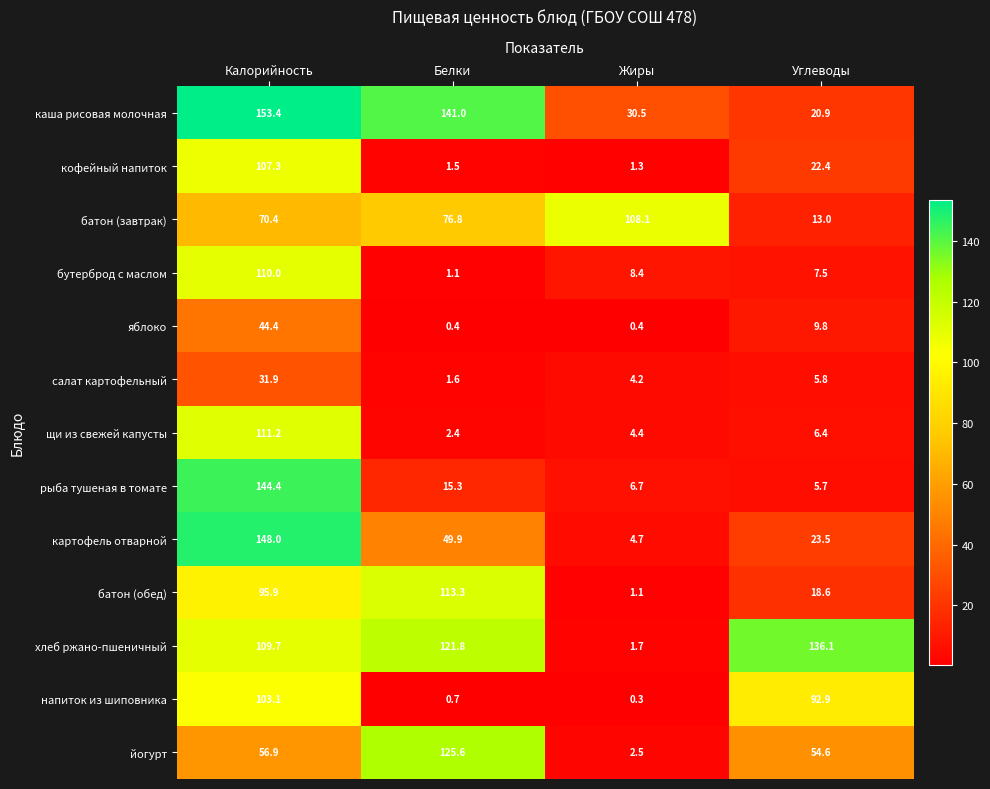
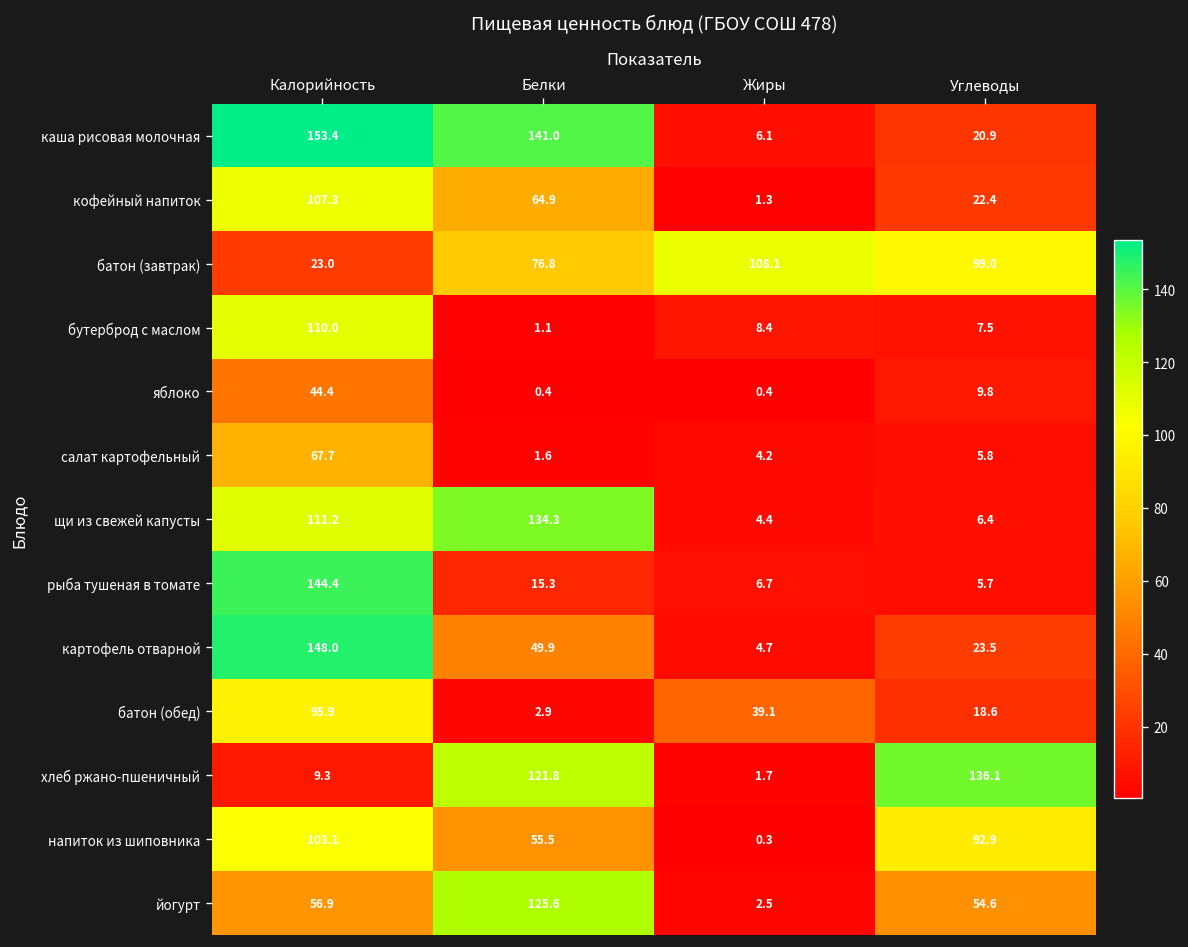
  {
    "каша рисовая молочная": {
      "Калорийность": 153.4,
      "Белки": 141.0,
-     "Жиры": 30.5,
+     "Жиры": 6.1,
      "Углеводы": 20.9
    },
    "кофейный напиток": {
      "Калорийность": 107.3,
-     "Белки": 1.5,
+     "Белки": 64.9,
      "Жиры": 1.3,
      "Углеводы": 22.4
    },
    "батон (завтрак)": {
-     "Калорийность": 70.4,
+     "Калорийность": 23.0,
      "Белки": 76.8,
      "Жиры": 108.1,
-     "Углеводы": 13.0
+     "Углеводы": 99.0
    },
    "бутерброд с маслом": {
      "Калорийность": 110.0,
      "Белки": 1.1,
      "Жиры": 8.4,
      "Углеводы": 7.5
    },
    "яблоко": {
      "Калорийность": 44.4,
      "Белки": 0.4,
      "Жиры": 0.4,
      "Углеводы": 9.8
    },
    "салат картофельный": {
-     "Калорийность": 31.9,
+     "Калорийность": 67.7,
      "Белки": 1.6,
      "Жиры": 4.2,
      "Углеводы": 5.8
    },
    "щи из свежей капусты": {
      "Калорийность": 111.2,
-     "Белки": 2.4,
+     "Белки": 134.3,
      "Жиры": 4.4,
      "Углеводы": 6.4
    },
    "рыба тушеная в томате": {
      "Калорийность": 144.4,
      "Белки": 15.3,
      "Жиры": 6.7,
      "Углеводы": 5.7
    },
    "картофель отварной": {
      "Калорийность": 148.0,
      "Белки": 49.9,
      "Жиры": 4.7,
      "Углеводы": 23.5
    },
    "батон (обед)": {
      "Калорийность": 95.9,
-     "Белки": 113.3,
-     "Жиры": 1.1,
+     "Белки": 2.9,
+     "Жиры": 39.1,
      "Углеводы": 18.6
    },
    "хлеб ржано-пшеничный": {
-     "Калорийность": 109.7,
+     "Калорийность": 9.3,
      "Белки": 121.8,
      "Жиры": 1.7,
      "Углеводы": 136.1
    },
    "напиток из шиповника": {
      "Калорийность": 103.1,
-     "Белки": 0.7,
+     "Белки": 55.5,
      "Жиры": 0.3,
      "Углеводы": 92.9
    },
    "йогурт": {
      "Калорийность": 56.9,
      "Белки": 125.6,
      "Жиры": 2.5,
      "Углеводы": 54.6
    }
  }
